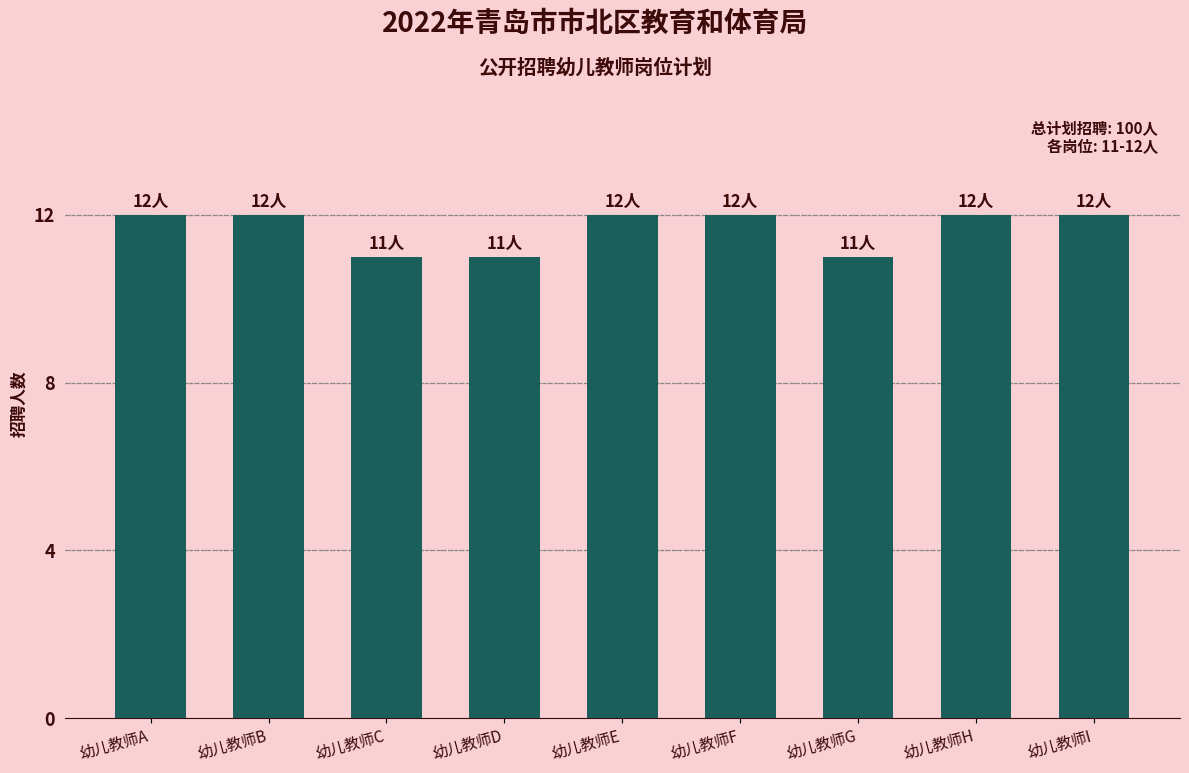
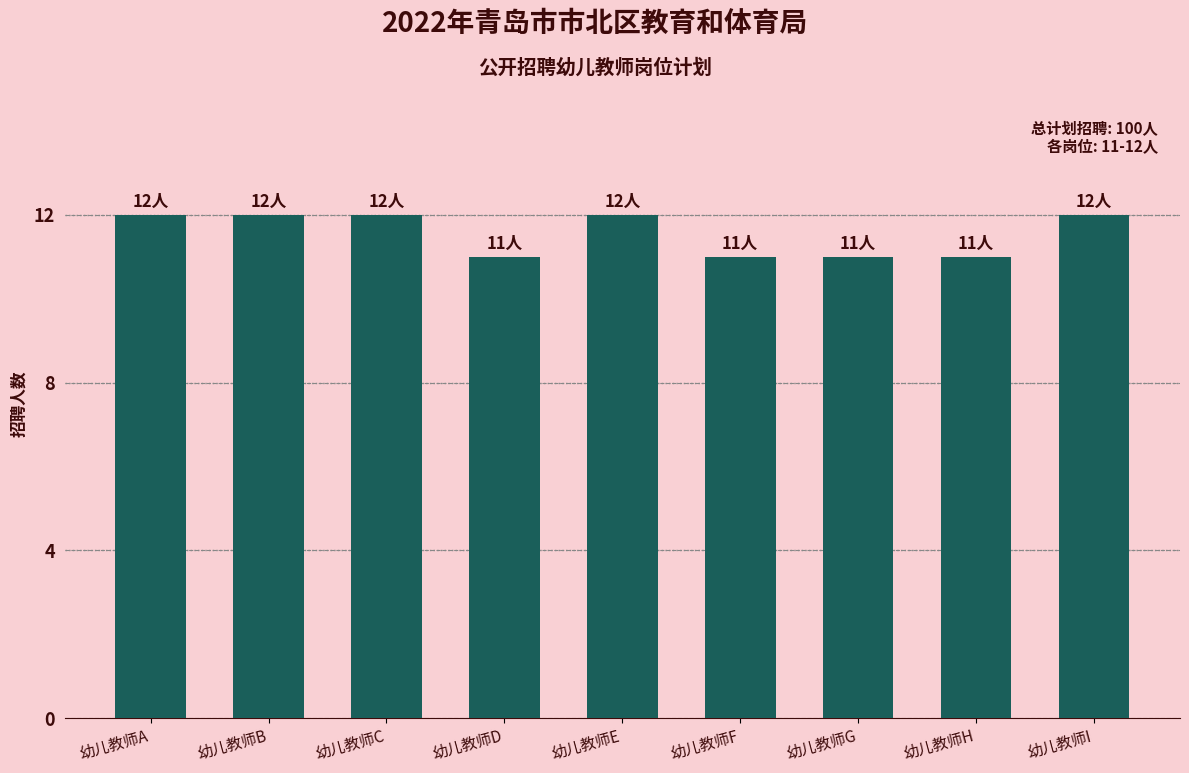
  {
    "幼儿教师A": "12人",
    "幼儿教师B": "12人",
-   "幼儿教师C": "11人",
+   "幼儿教师C": "12人",
    "幼儿教师D": "11人",
    "幼儿教师E": "12人",
-   "幼儿教师F": "12人",
+   "幼儿教师F": "11人",
    "幼儿教师G": "11人",
-   "幼儿教师H": "12人",
+   "幼儿教师H": "11人",
    "幼儿教师I": "12人"
  }
